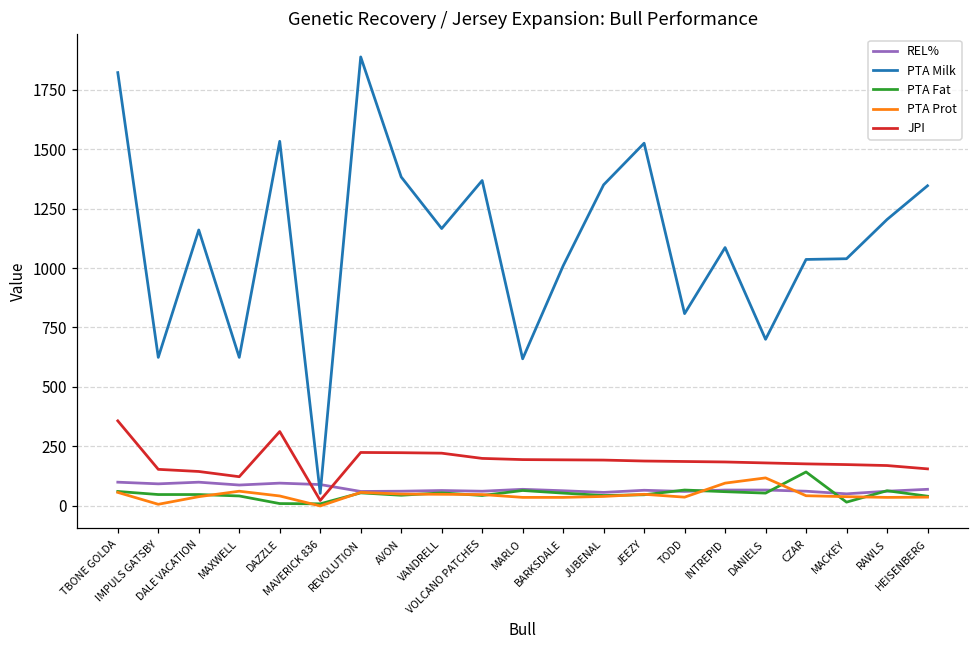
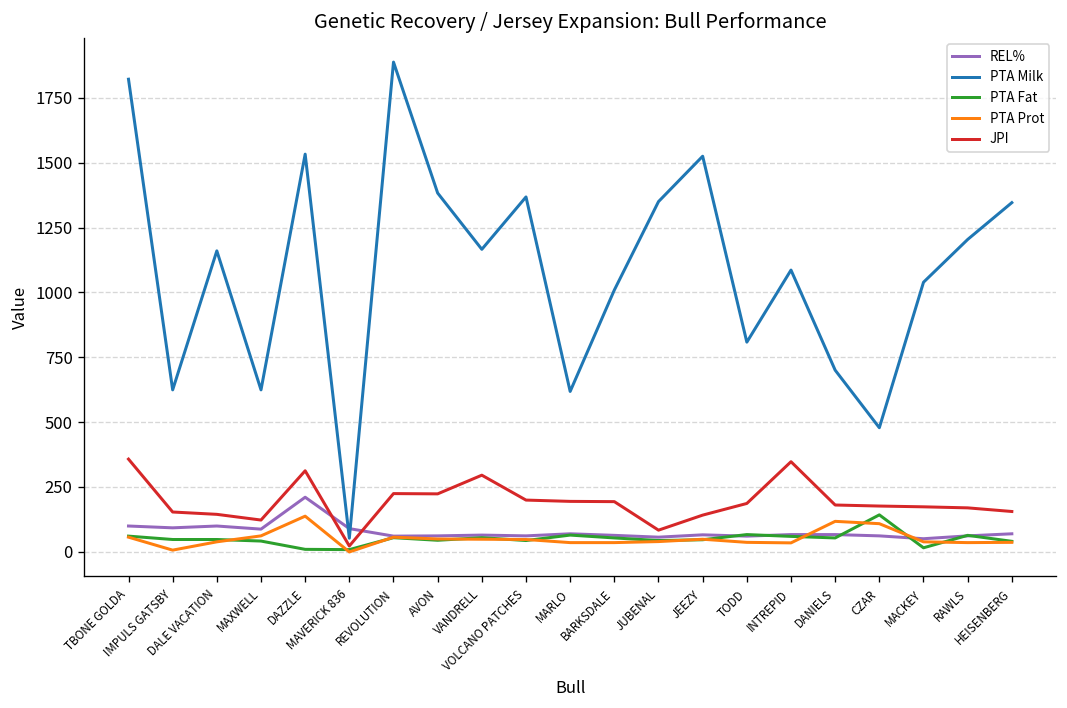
  {
    "REL%": {
      "TBONE GOLDA": 100,
      "IMPULS GATSBY": 90,
      "DALE VACATION": 100,
      "MAXWELL": 90,
-     "DAZZLE": 100,
+     "DAZZLE": 210,
      "MAVERICK 836": 90,
      "VOLCANO PATCHES": 60,
      "JUBENAL": 60,
      "JEEZY": 70,
      "DANIELS": 70,
      "CZAR": 60,
      "MACKEY": 50,
      "HEISENBERG": 70
    },
    "PTA Milk": {
      "TBONE GOLDA": 1820,
      "IMPULS GATSBY": 620,
      "DALE VACATION": 1160,
      "MAXWELL": 620,
      "DAZZLE": 1530,
      "MAVERICK 836": 50,
      "REVOLUTION": 1890,
      "AVON": 1380,
      "VANDRELL": 1170,
      "VOLCANO PATCHES": 1370,
      "MARLO": 620,
      "BARKSDALE": 1010,
      "JUBENAL": 1350,
      "JEEZY": 1530,
      "TODD": 810,
      "INTREPID": 1090,
      "DANIELS": 700,
-     "CZAR": 1040,
+     "CZAR": 480,
      "MACKEY": 1040,
      "RAWLS": 1200,
      "HEISENBERG": 1350
    },
    "PTA Fat": {
      "IMPULS GATSBY": 50,
      "MAXWELL": 40,
      "DAZZLE": 10,
      "DANIELS": 50,
      "CZAR": 140,
      "MACKEY": 20
    },
    "PTA Prot": {
      "IMPULS GATSBY": 10,
      "MAXWELL": 60,
-     "DAZZLE": 40,
+     "DAZZLE": 140,
      "MARLO": 40,
      "BARKSDALE": 40,
      "TODD": 40,
-     "INTREPID": 100,
+     "INTREPID": 30,
      "DANIELS": 120,
-     "CZAR": 40,
+     "CZAR": 110,
      "MACKEY": 40,
      "RAWLS": 40
    },
    "JPI": {
      "TBONE GOLDA": 360,
      "IMPULS GATSBY": 150,
      "DALE VACATION": 140,
      "MAXWELL": 120,
      "DAZZLE": 310,
      "MAVERICK 836": 20,
      "REVOLUTION": 220,
      "AVON": 220,
-     "VANDRELL": 220,
+     "VANDRELL": 300,
      "VOLCANO PATCHES": 200,
      "MARLO": 190,
      "BARKSDALE": 190,
-     "JUBENAL": 190,
-     "JEEZY": 190,
+     "JUBENAL": 80,
+     "JEEZY": 140,
      "TODD": 190,
-     "INTREPID": 180,
+     "INTREPID": 350,
      "DANIELS": 180,
      "CZAR": 180,
      "MACKEY": 170,
      "RAWLS": 170,
      "HEISENBERG": 160
    }
  }
